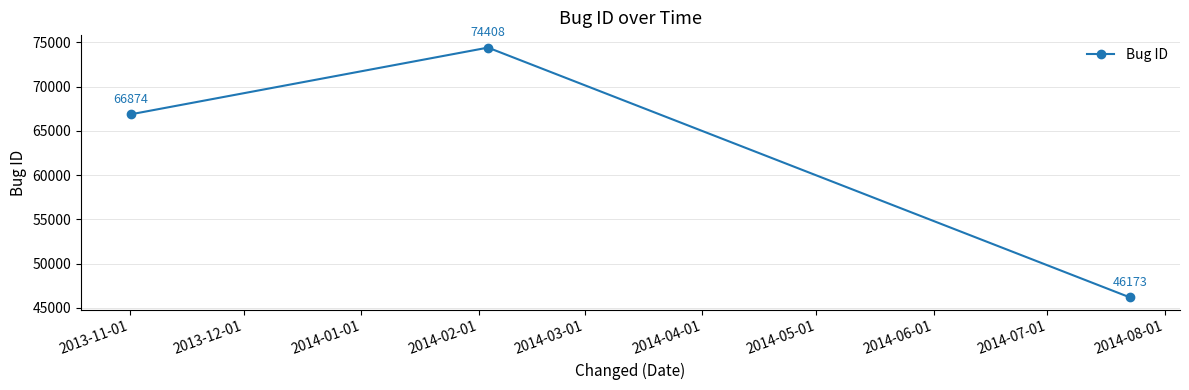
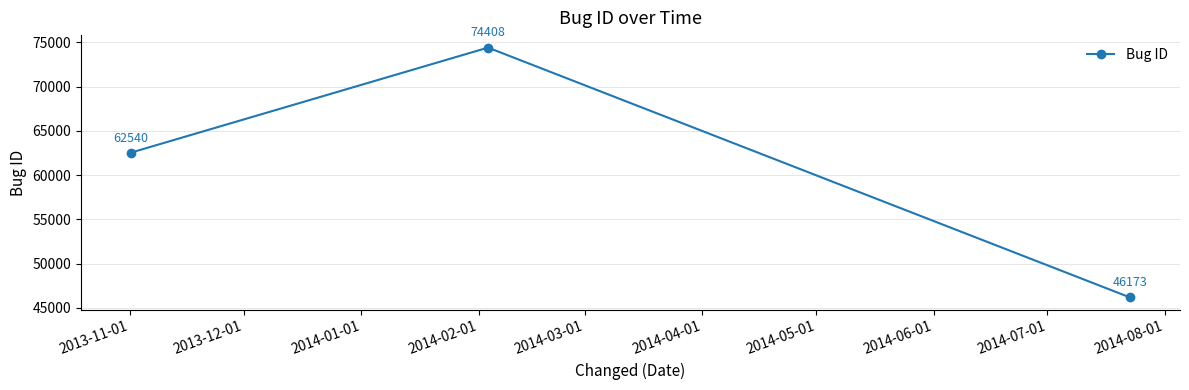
  {
-   "2013-11-01": 66874
+   "2013-11-01": 62540
  }
